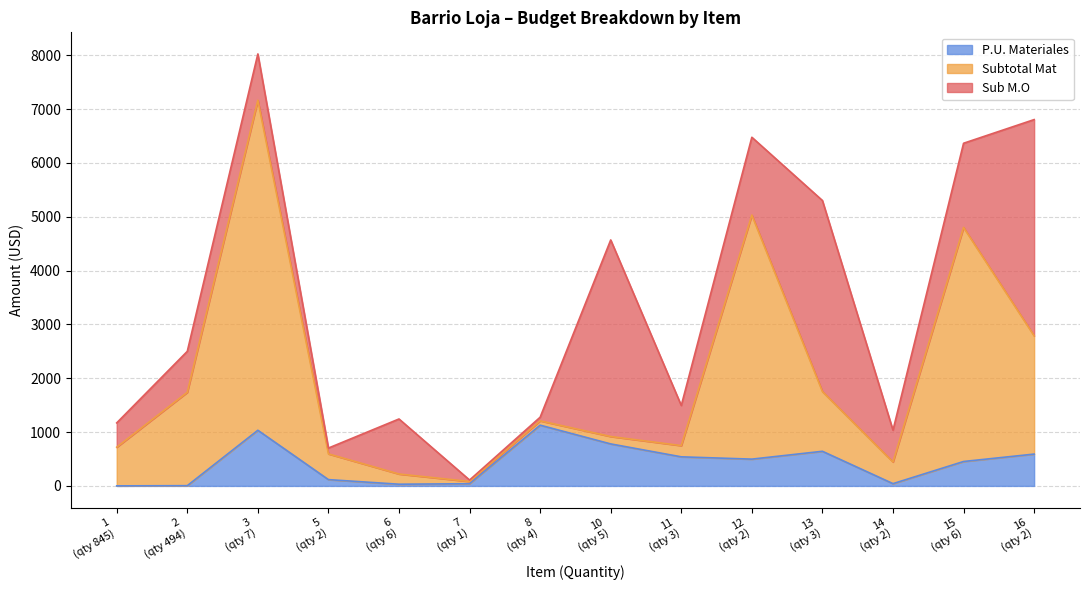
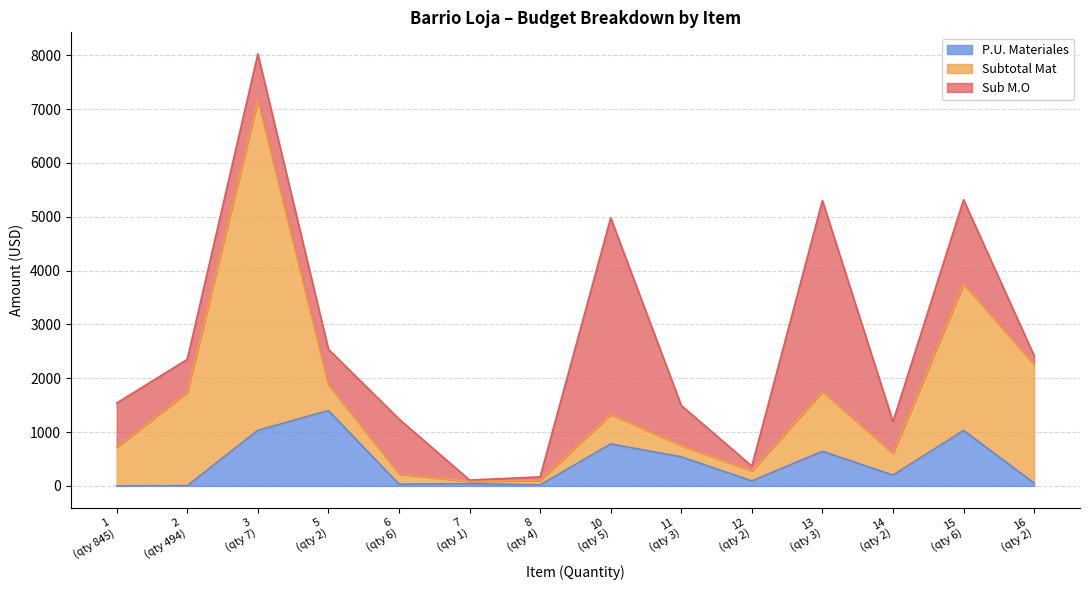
  {
    "P.U. Materiales": {
      "1 (qty 845)": 0,
      "2 (qty 494)": 0,
      "3 (qty 7)": 1000,
-     "5 (qty 2)": 100,
+     "5 (qty 2)": 1400,
      "6 (qty 6)": 0,
-     "8 (qty 4)": 1100,
+     "8 (qty 4)": 0,
      "10 (qty 5)": 800,
      "11 (qty 3)": 500,
-     "12 (qty 2)": 500,
+     "12 (qty 2)": 100,
      "13 (qty 3)": 600,
-     "14 (qty 2)": 0,
-     "15 (qty 6)": 500,
-     "16 (qty 2)": 600
+     "14 (qty 2)": 200,
+     "15 (qty 6)": 1000,
+     "16 (qty 2)": 100
    },
    "Subtotal Mat": {
      "1 (qty 845)": 700,
      "2 (qty 494)": 1700,
      "3 (qty 7)": 6100,
      "5 (qty 2)": 500,
      "6 (qty 6)": 200,
      "8 (qty 4)": 100,
-     "10 (qty 5)": 100,
+     "10 (qty 5)": 500,
      "11 (qty 3)": 200,
-     "12 (qty 2)": 4500,
+     "12 (qty 2)": 200,
      "13 (qty 3)": 1100,
      "14 (qty 2)": 400,
-     "15 (qty 6)": 4300,
+     "15 (qty 6)": 2700,
      "16 (qty 2)": 2200
    },
    "Sub M.O": {
-     "1 (qty 845)": 500,
-     "2 (qty 494)": 800,
+     "1 (qty 845)": 800,
+     "2 (qty 494)": 600,
      "3 (qty 7)": 900,
-     "5 (qty 2)": 100,
+     "5 (qty 2)": 700,
      "6 (qty 6)": 1000,
      "8 (qty 4)": 100,
      "10 (qty 5)": 3700,
      "11 (qty 3)": 700,
-     "12 (qty 2)": 1400,
+     "12 (qty 2)": 100,
      "13 (qty 3)": 3500,
      "14 (qty 2)": 600,
      "15 (qty 6)": 1600,
-     "16 (qty 2)": 4000
+     "16 (qty 2)": 200
    }
  }
